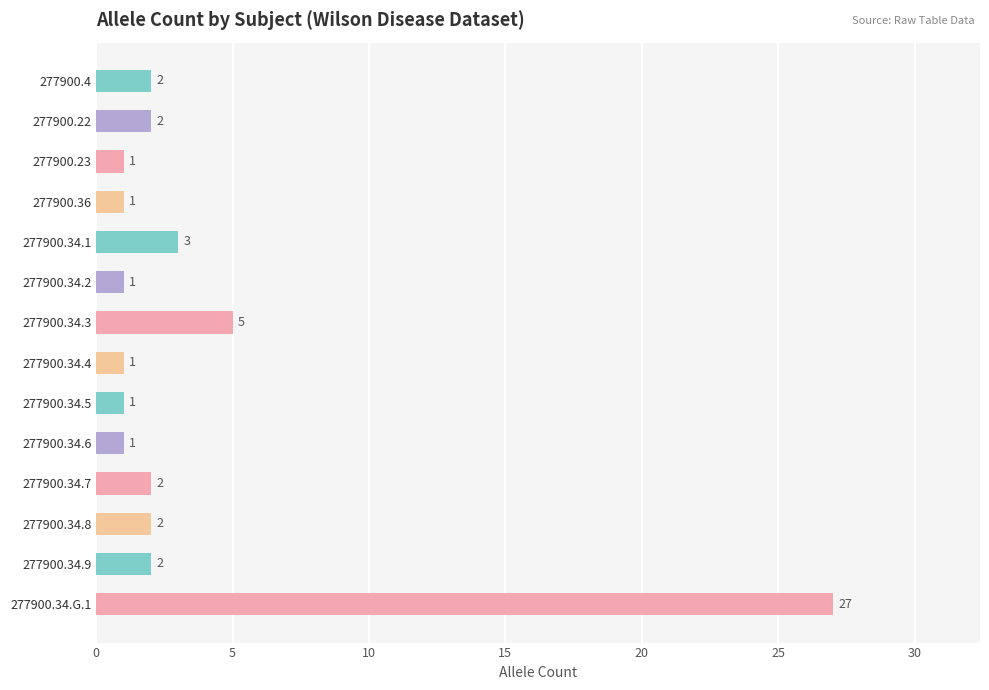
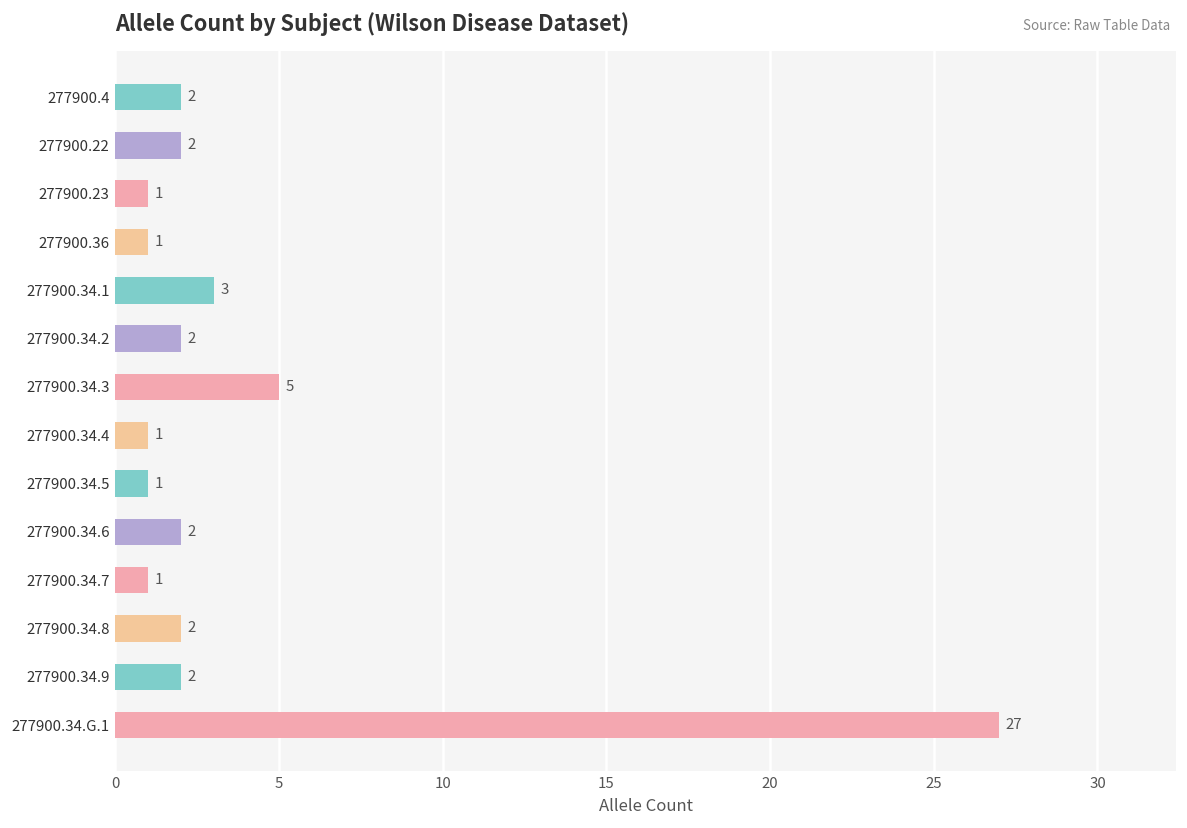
  {
    "277900.4": 2,
    "277900.22": 2,
    "277900.23": 1,
    "277900.36": 1,
    "277900.34.1": 3,
-   "277900.34.2": 1,
+   "277900.34.2": 2,
    "277900.34.3": 5,
    "277900.34.4": 1,
    "277900.34.5": 1,
-   "277900.34.6": 1,
-   "277900.34.7": 2,
+   "277900.34.6": 2,
+   "277900.34.7": 1,
    "277900.34.8": 2,
    "277900.34.9": 2,
    "277900.34.G.1": 27
  }
